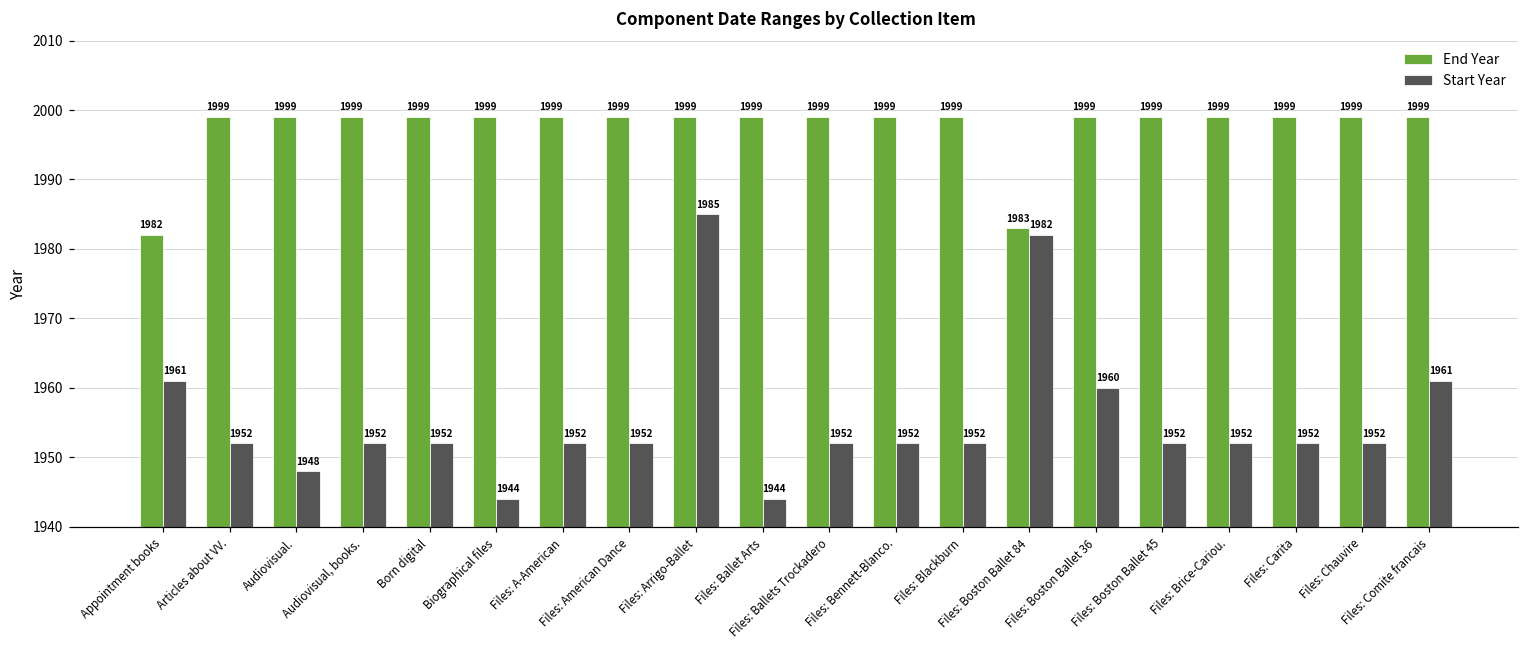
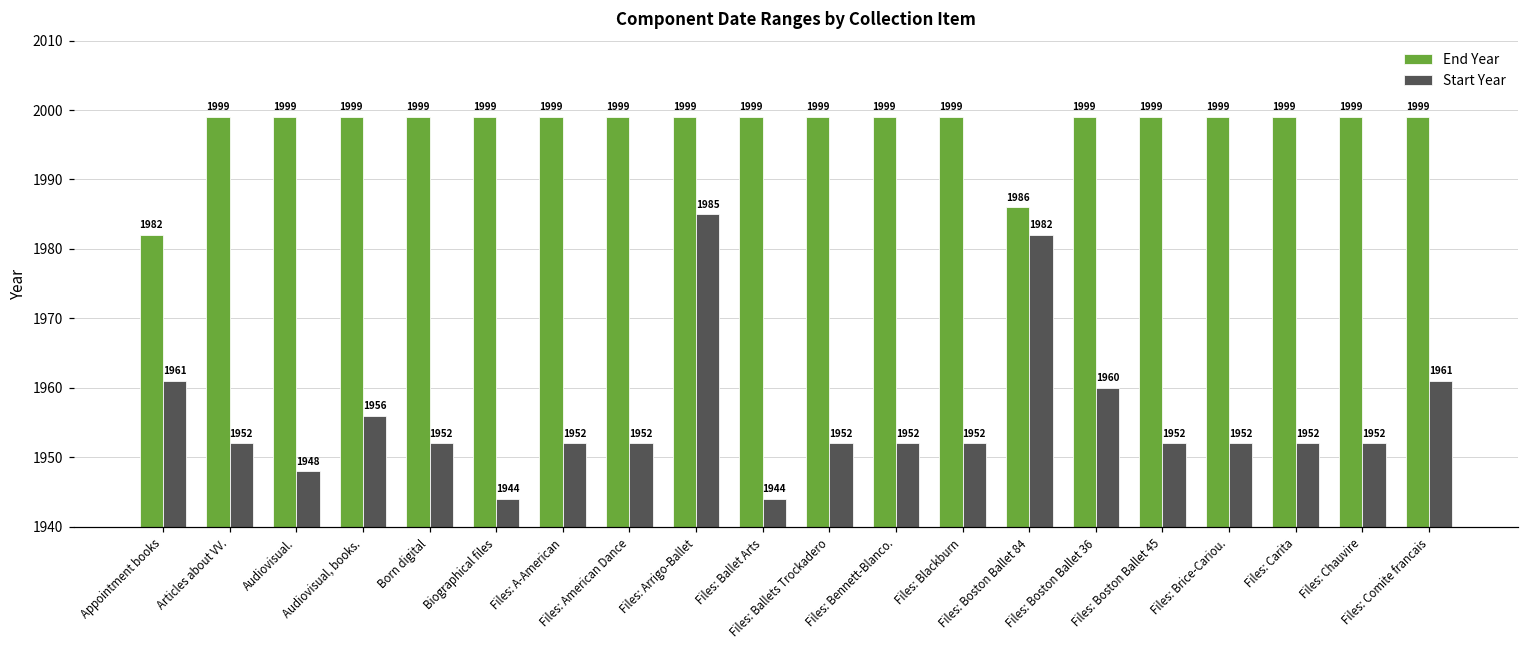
  {
    "End Year": {
      "Appointment books": 1982,
      "Articles about VV.": 1999,
      "Audiovisual.": 1999,
      "Audiovisual, books.": 1999,
      "Born digital": 1999,
      "Biographical files": 1999,
      "Files: A-American": 1999,
      "Files: American Dance": 1999,
      "Files: Arrigo-Ballet": 1999,
      "Files: Ballet Arts": 1999,
      "Files: Ballets Trockadero": 1999,
      "Files: Bennett-Blanco.": 1999,
      "Files: Blackburn": 1999,
-     "Files: Boston Ballet 84": 1983,
+     "Files: Boston Ballet 84": 1986,
      "Files: Boston Ballet 36": 1999,
      "Files: Boston Ballet 45": 1999,
      "Files: Brice-Cariou.": 1999,
      "Files: Carita": 1999,
      "Files: Chauvire": 1999,
      "Files: Comite francais": 1999
    },
    "Start Year": {
      "Appointment books": 1961,
      "Articles about VV.": 1952,
      "Audiovisual.": 1948,
-     "Audiovisual, books.": 1952,
+     "Audiovisual, books.": 1956,
      "Born digital": 1952,
      "Biographical files": 1944,
      "Files: A-American": 1952,
      "Files: American Dance": 1952,
      "Files: Arrigo-Ballet": 1985,
      "Files: Ballet Arts": 1944,
      "Files: Ballets Trockadero": 1952,
      "Files: Bennett-Blanco.": 1952,
      "Files: Blackburn": 1952,
      "Files: Boston Ballet 84": 1982,
      "Files: Boston Ballet 36": 1960,
      "Files: Boston Ballet 45": 1952,
      "Files: Brice-Cariou.": 1952,
      "Files: Carita": 1952,
      "Files: Chauvire": 1952,
      "Files: Comite francais": 1961
    }
  }
